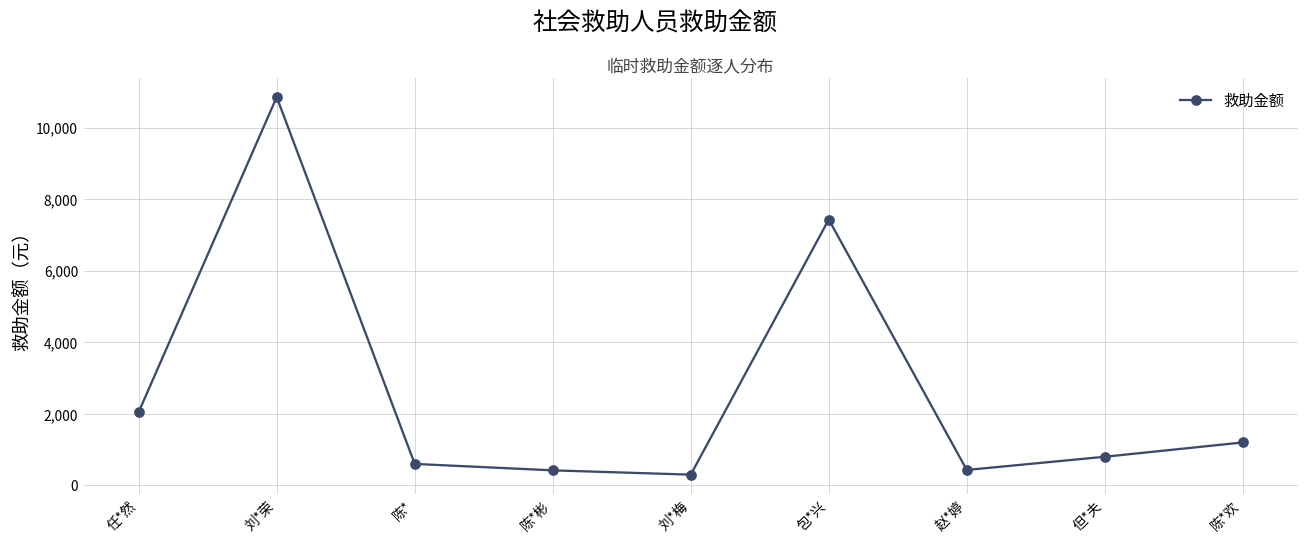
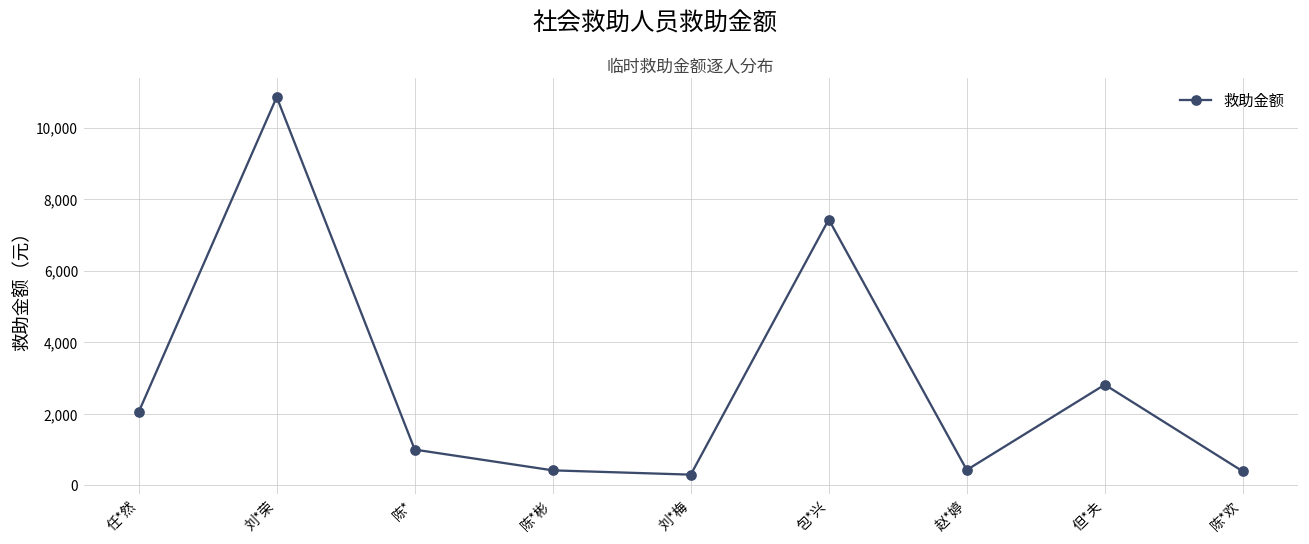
  {
    "任*然": "2,100",
    "刘*荣": "10,900",
-   "陈*": "600",
+   "陈*": "1,000",
    "陈*彬": "400",
    "刘*梅": "300",
    "包*兴": "7,400",
    "赵*婷": "400",
-   "但*夫": "800",
-   "陈*欢": "1,200"
+   "但*夫": "2,800",
+   "陈*欢": "400"
  }
